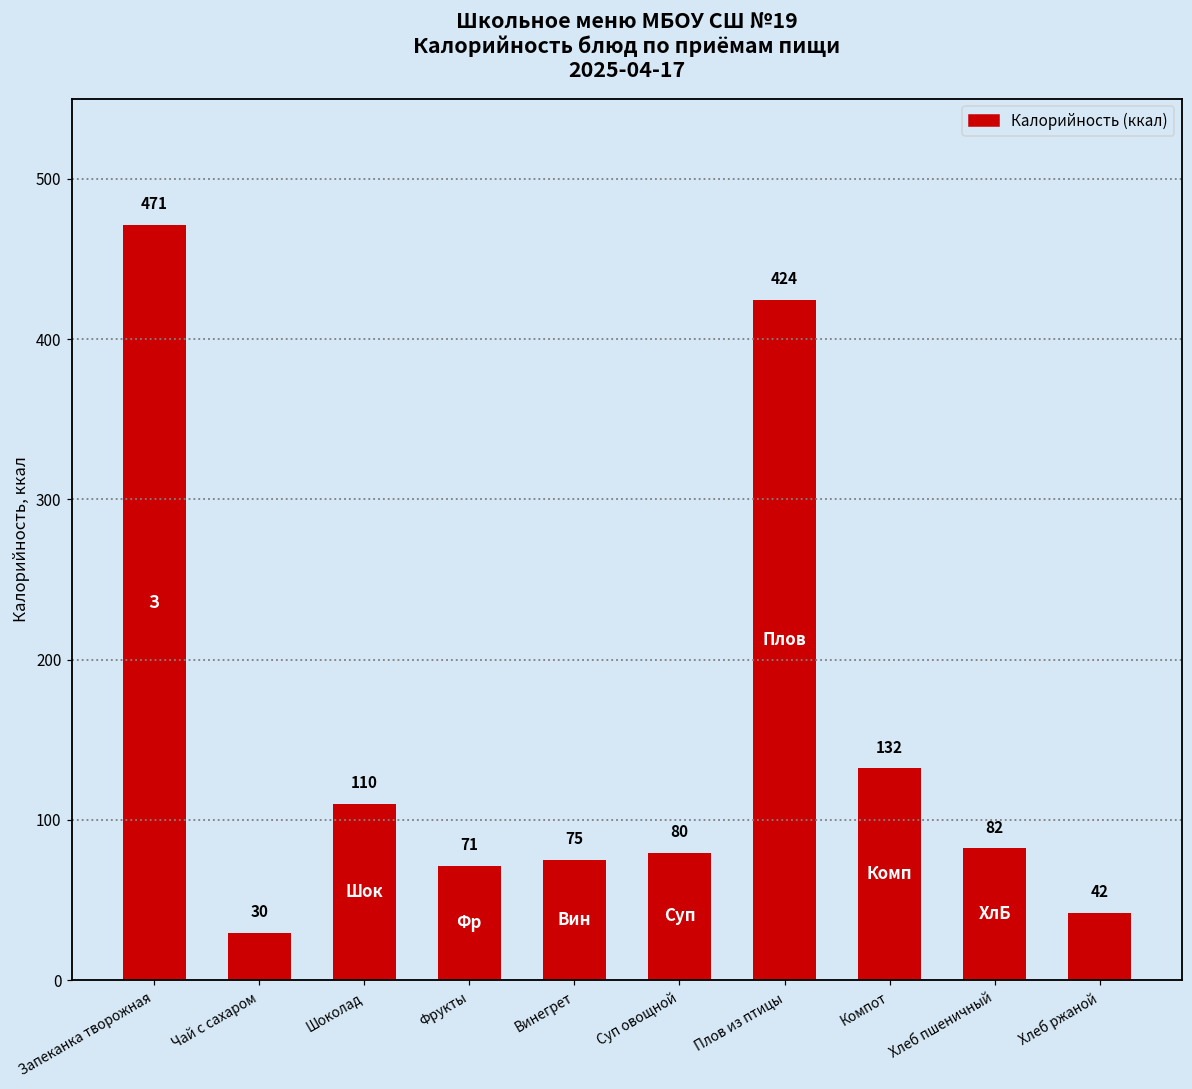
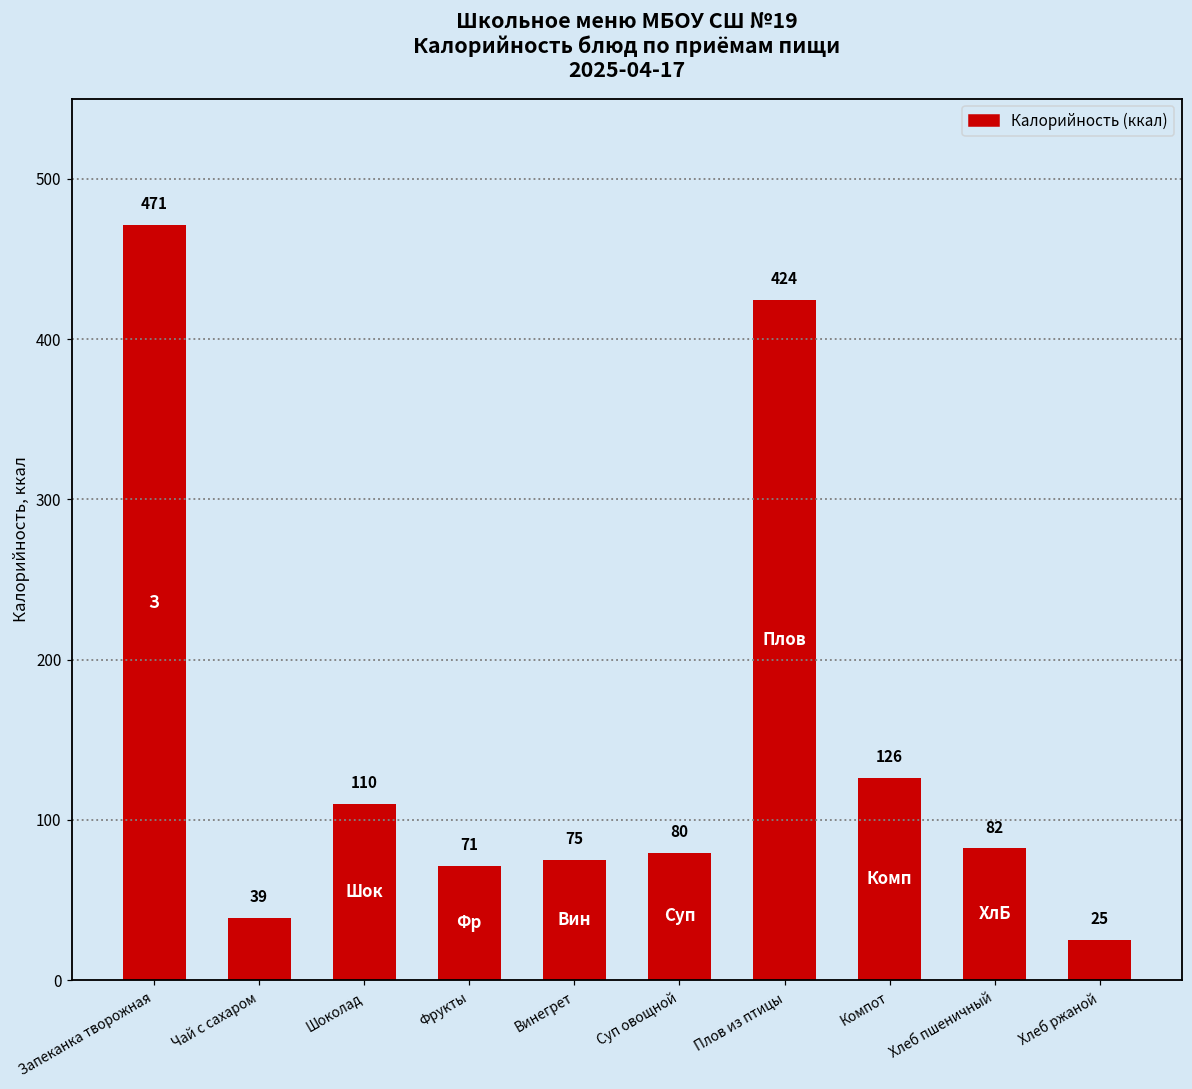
  {
    "Запеканка творожная": 471,
-   "Чай с сахаром": 30,
+   "Чай с сахаром": 39,
    "Шоколад": 110,
    "Фрукты": 71,
    "Винегрет": 75,
    "Суп овощной": 80,
    "Плов из птицы": 424,
-   "Компот": 132,
+   "Компот": 126,
    "Хлеб пшеничный": 82,
-   "Хлеб ржаной": 42
+   "Хлеб ржаной": 25
  }
